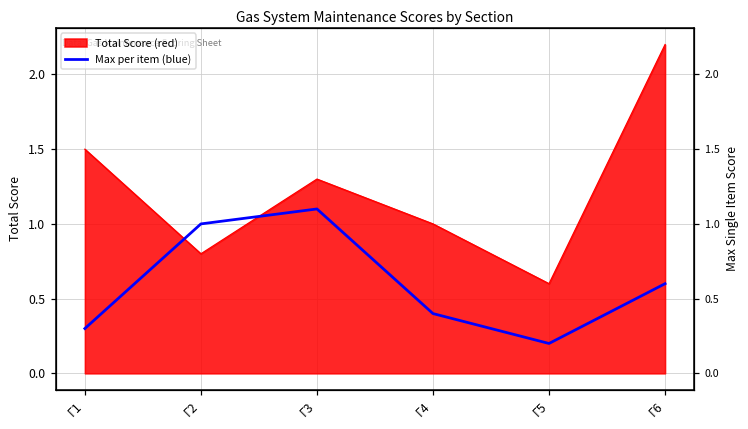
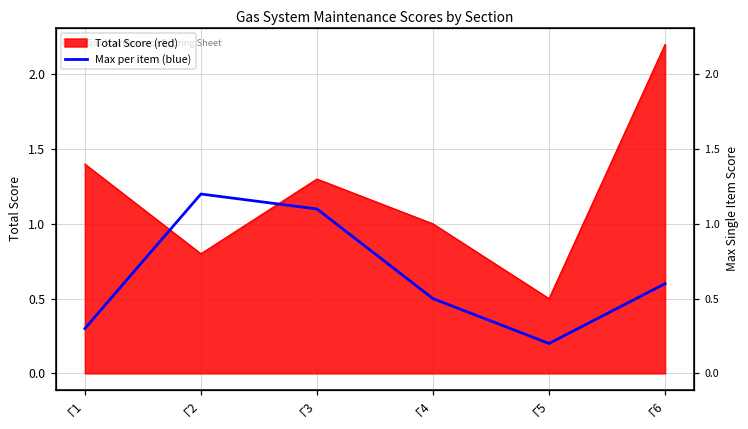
  {
    "Total Score (red)": {
-     "Г1": 1.5,
+     "Г1": 1.4,
      "Г2": 0.8,
      "Г3": 1.3,
      "Г4": 1.0,
-     "Г5": 0.6,
+     "Г5": 0.5,
      "Г6": 2.2
    },
    "Max per item (blue)": {
      "Г1": 0.3,
-     "Г2": 1.0,
+     "Г2": 1.2,
      "Г3": 1.1,
-     "Г4": 0.4,
+     "Г4": 0.5,
      "Г5": 0.2,
      "Г6": 0.6
    }
  }
